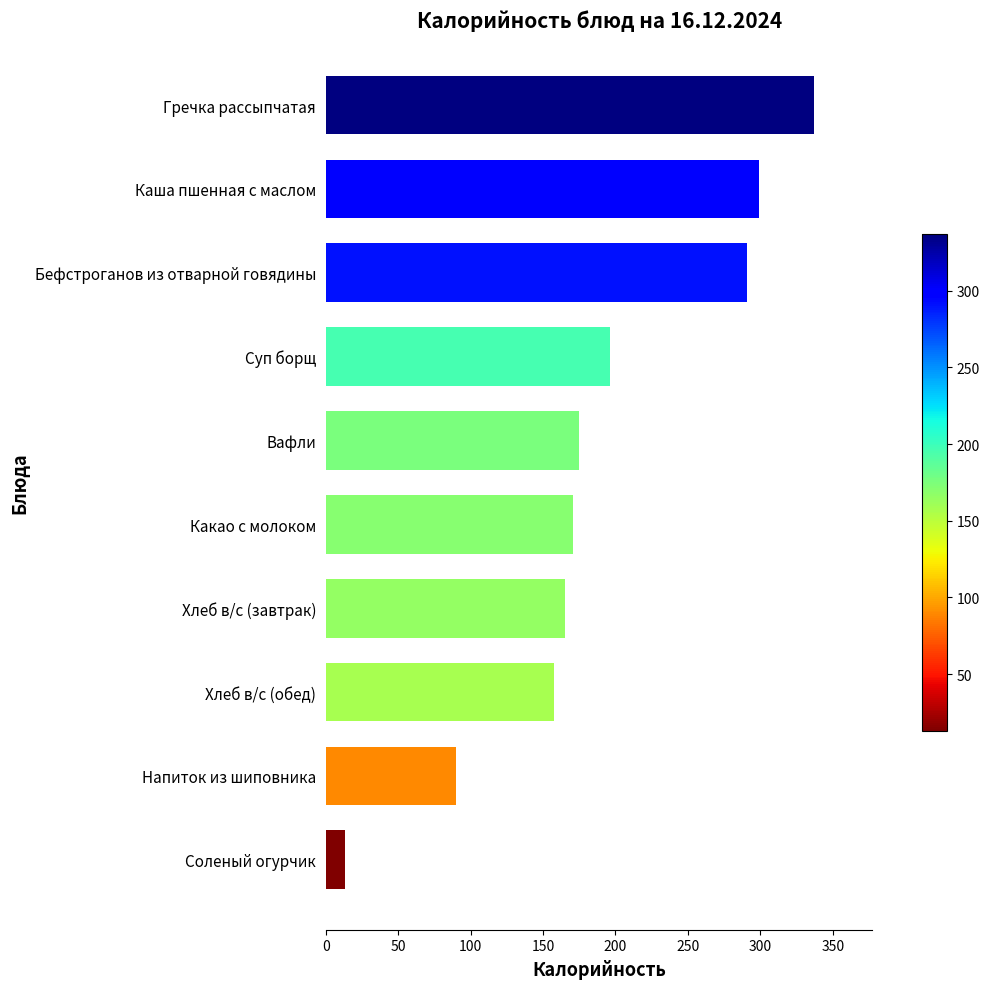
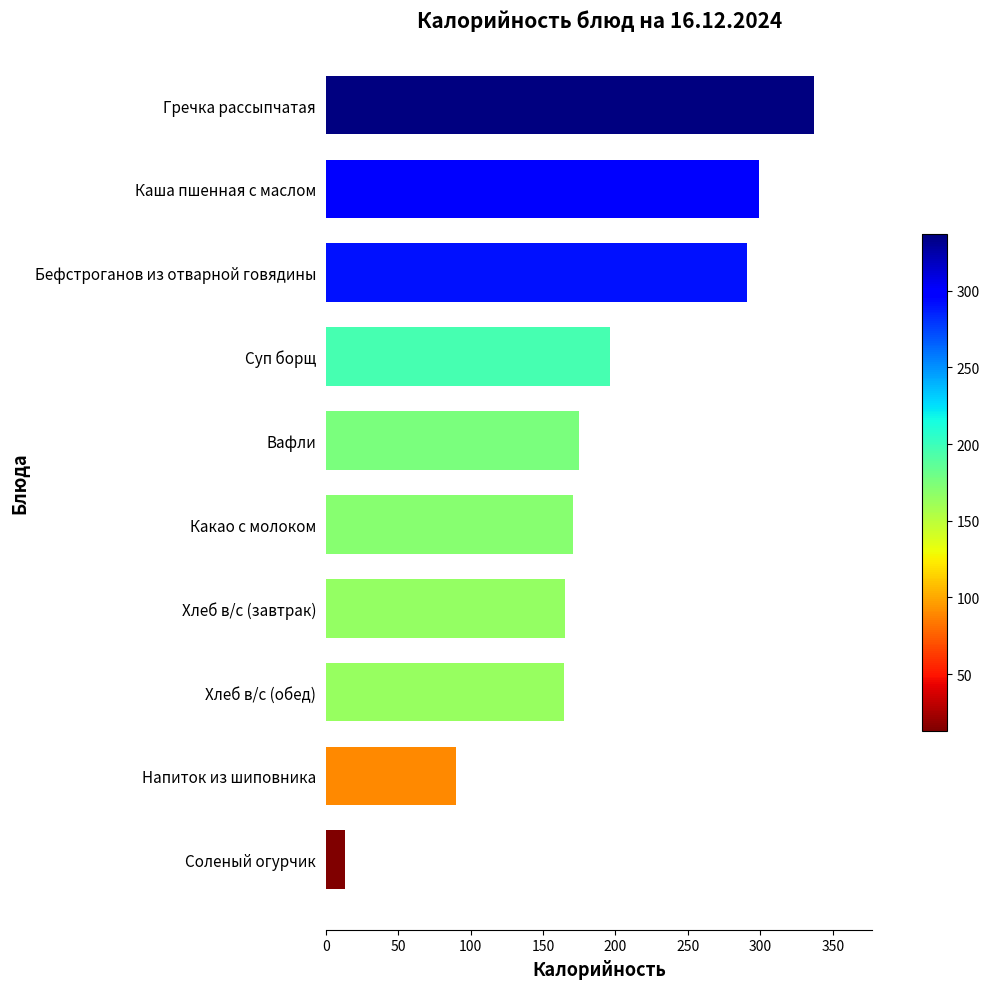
  {
    "Гречка рассыпчатая": 337,
    "Каша пшенная с маслом": 299,
    "Бефстроганов из отварной говядины": 291,
    "Суп борщ": 196,
    "Вафли": 175,
    "Какао с молоком": 171,
    "Хлеб в/с (завтрак)": 165,
-   "Хлеб в/с (обед)": 158,
+   "Хлеб в/с (обед)": 165,
    "Напиток из шиповника": 90,
    "Соленый огурчик": 13
  }
